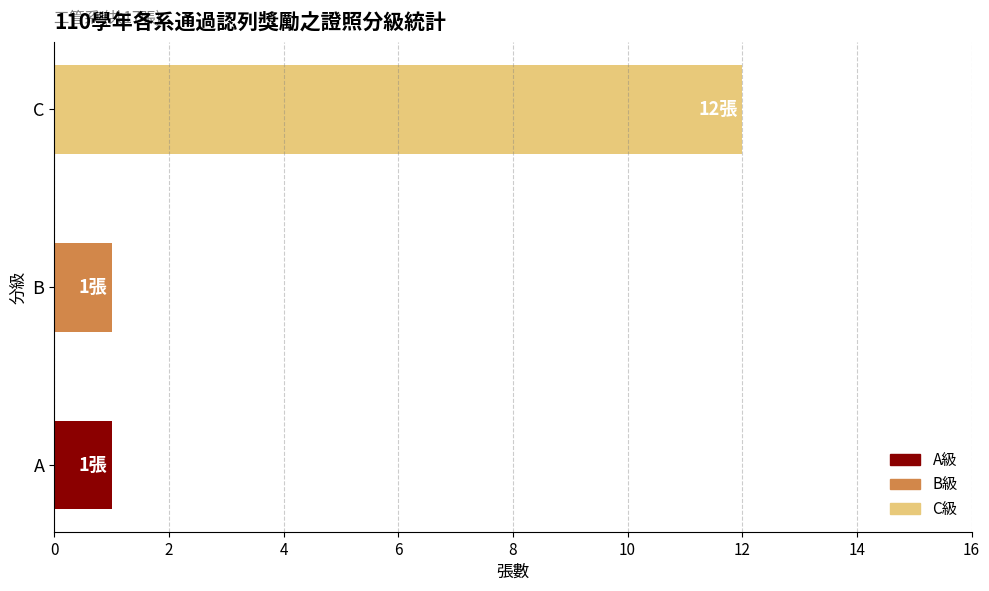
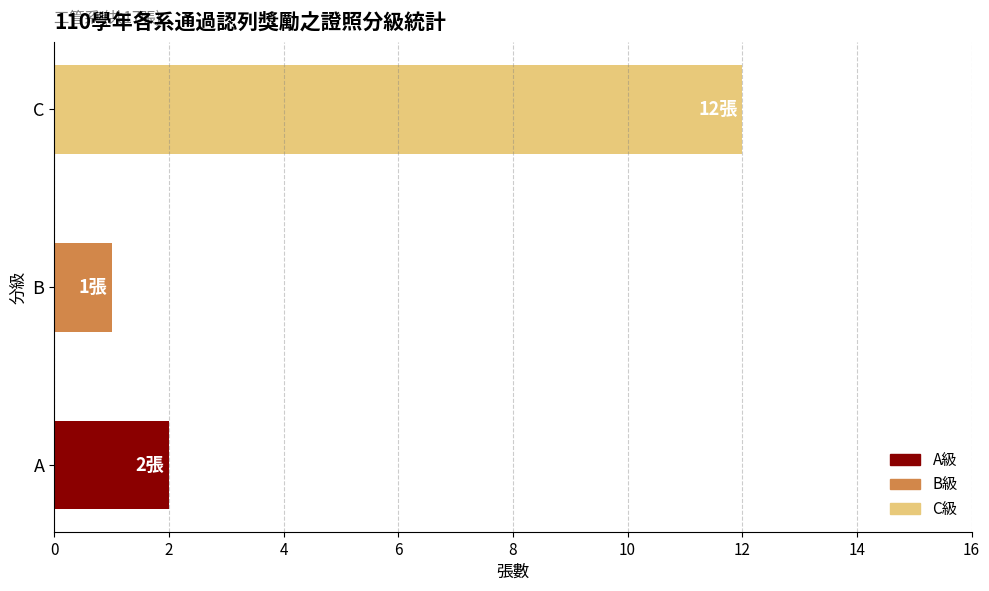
  {
    "C": "12張",
    "B": "1張",
-   "A": "1張"
+   "A": "2張"
  }
